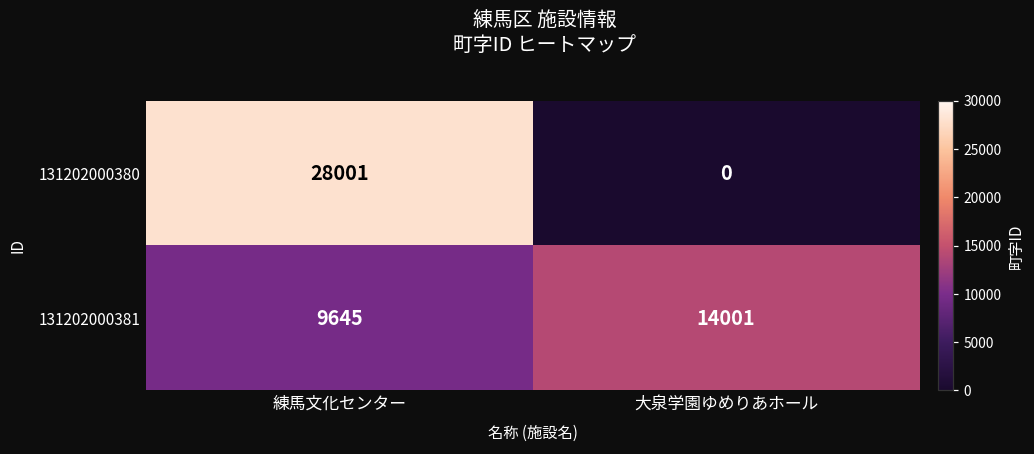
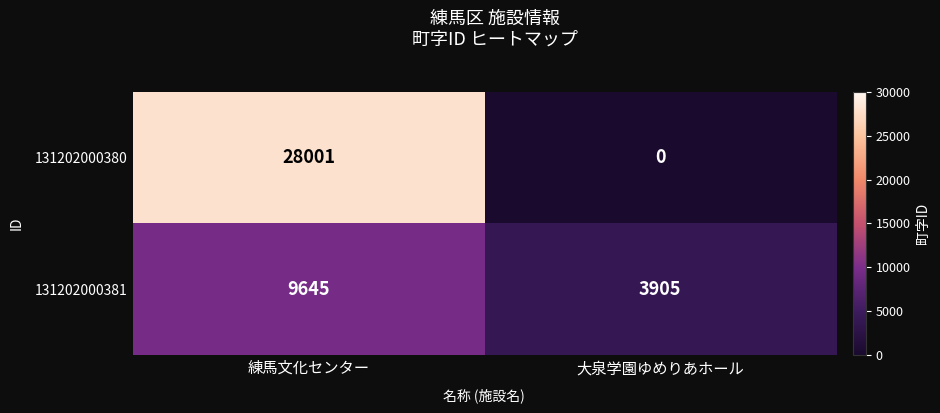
  {
    "131202000380": {
      "練馬文化センター": 28001,
      "大泉学園ゆめりあホール": 0
    },
    "131202000381": {
      "練馬文化センター": 9645,
-     "大泉学園ゆめりあホール": 14001
+     "大泉学園ゆめりあホール": 3905
    }
  }
